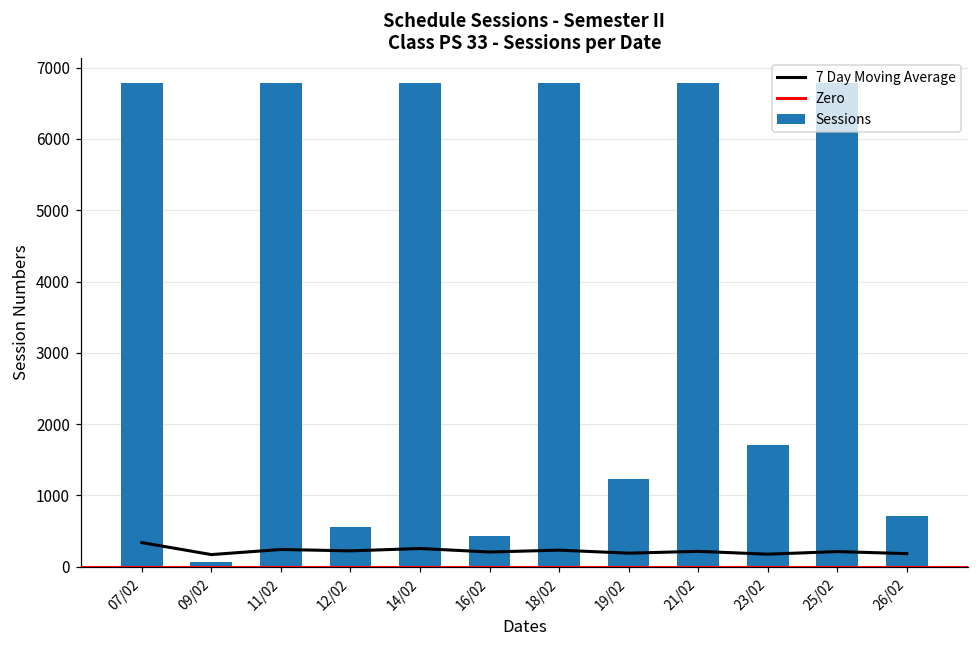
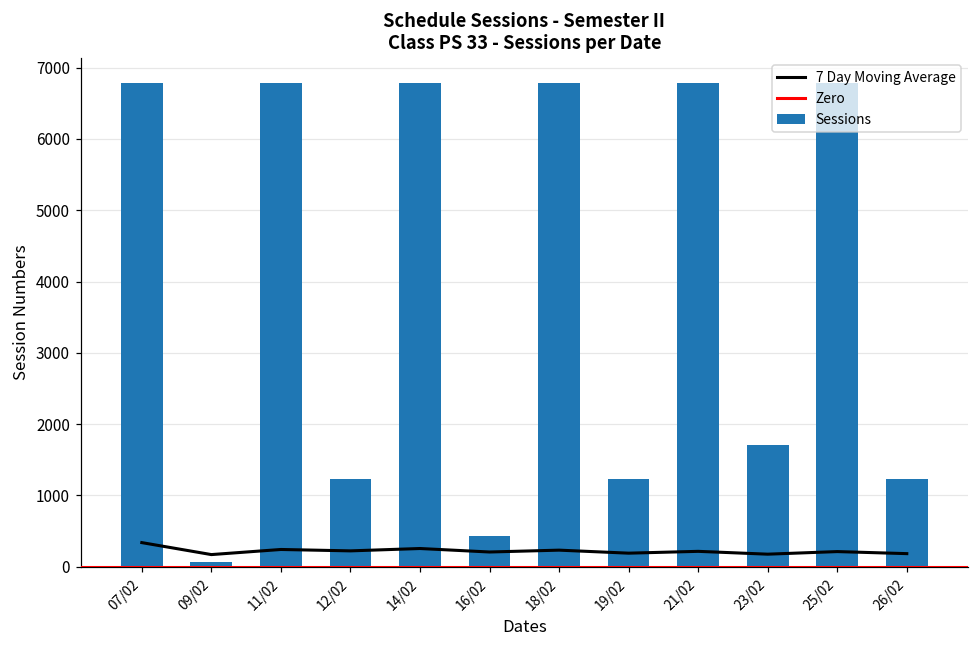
  {
    "7 Day Moving Average": {
      "07/02": 300,
      "09/02": 200,
      "11/02": 200,
      "12/02": 200,
      "14/02": 300,
      "16/02": 200,
      "18/02": 200,
      "19/02": 200,
      "21/02": 200,
      "23/02": 200,
      "25/02": 200,
      "26/02": 200
    },
    "Sessions": {
      "07/02": 6800,
      "09/02": 100,
      "11/02": 6800,
-     "12/02": 600,
+     "12/02": 1200,
      "14/02": 6800,
      "16/02": 400,
      "18/02": 6800,
      "19/02": 1200,
      "21/02": 6800,
      "23/02": 1700,
-     "26/02": 700
+     "26/02": 1200
    }
  }
